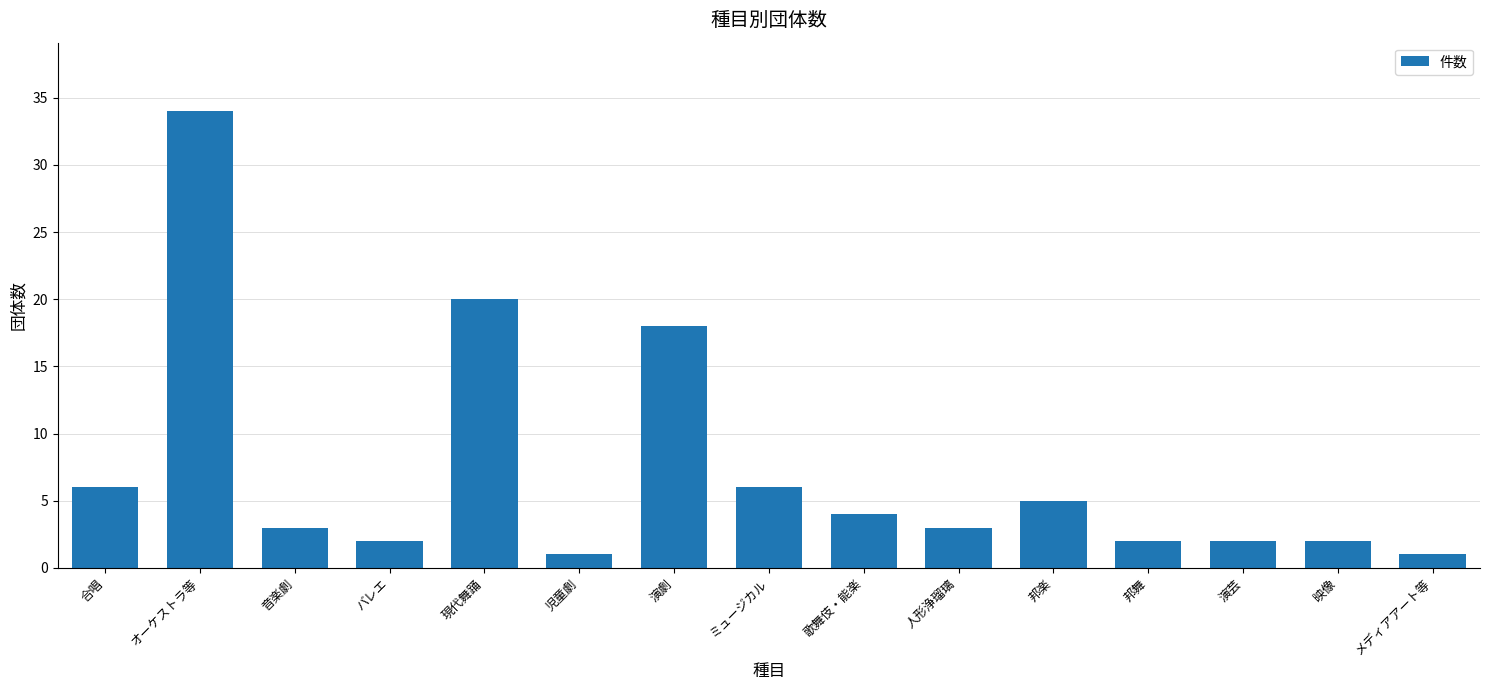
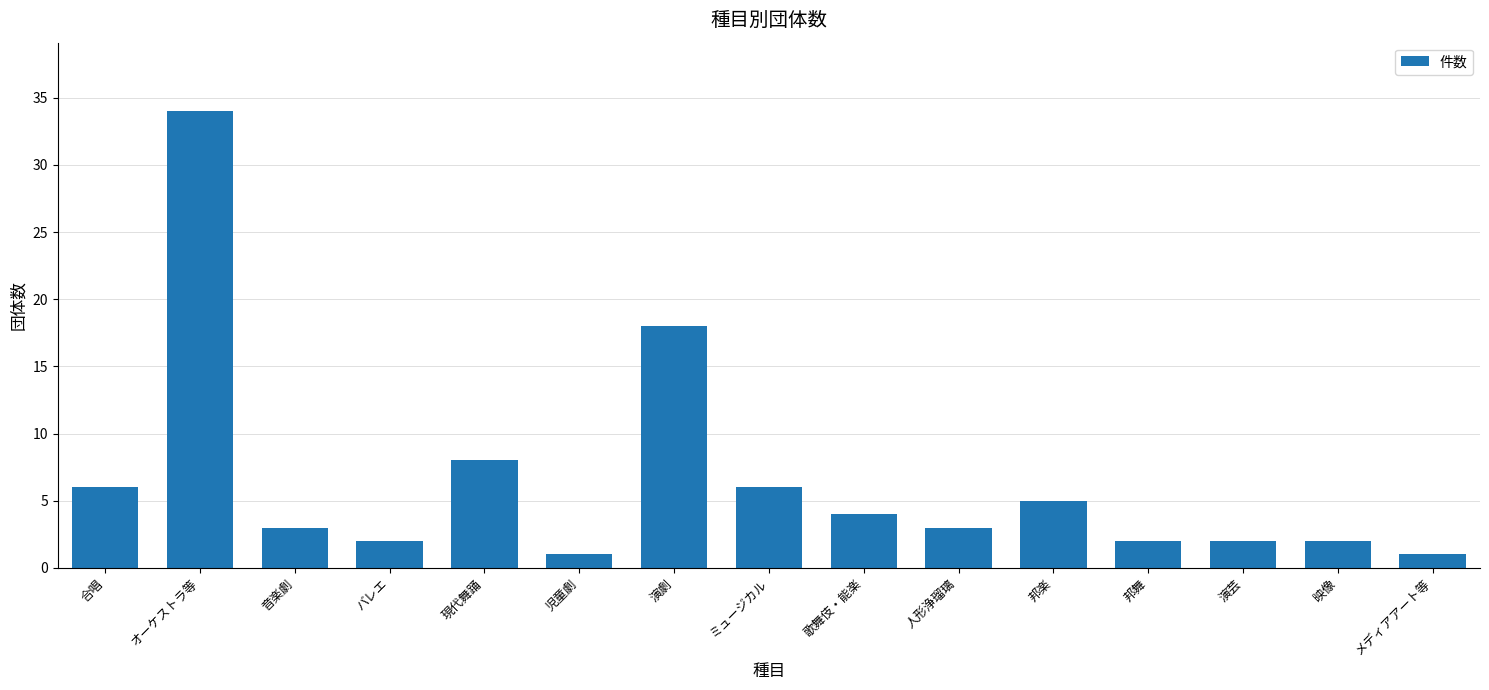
  {
    "合唱": 6,
    "オーケストラ等": 34,
    "音楽劇": 3,
    "バレエ": 2,
-   "現代舞踊": 20,
+   "現代舞踊": 8,
    "児童劇": 1,
    "演劇": 18,
    "ミュージカル": 6,
    "歌舞伎・能楽": 4,
    "人形浄瑠璃": 3,
    "邦楽": 5,
    "邦舞": 2,
    "演芸": 2,
    "映像": 2,
    "メディアアート等": 1
  }
